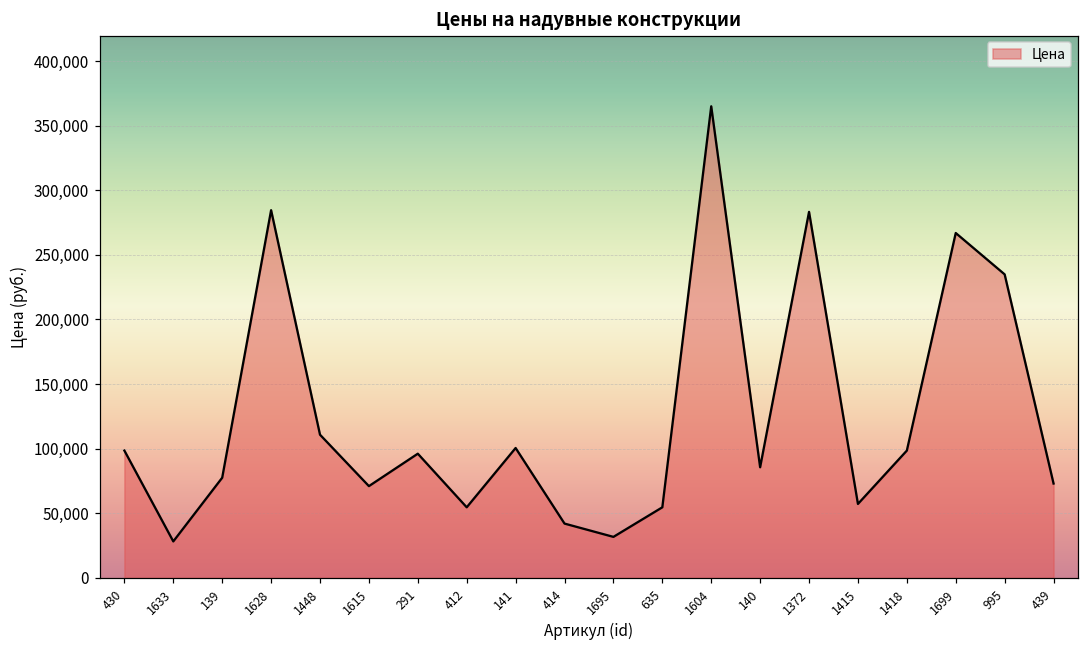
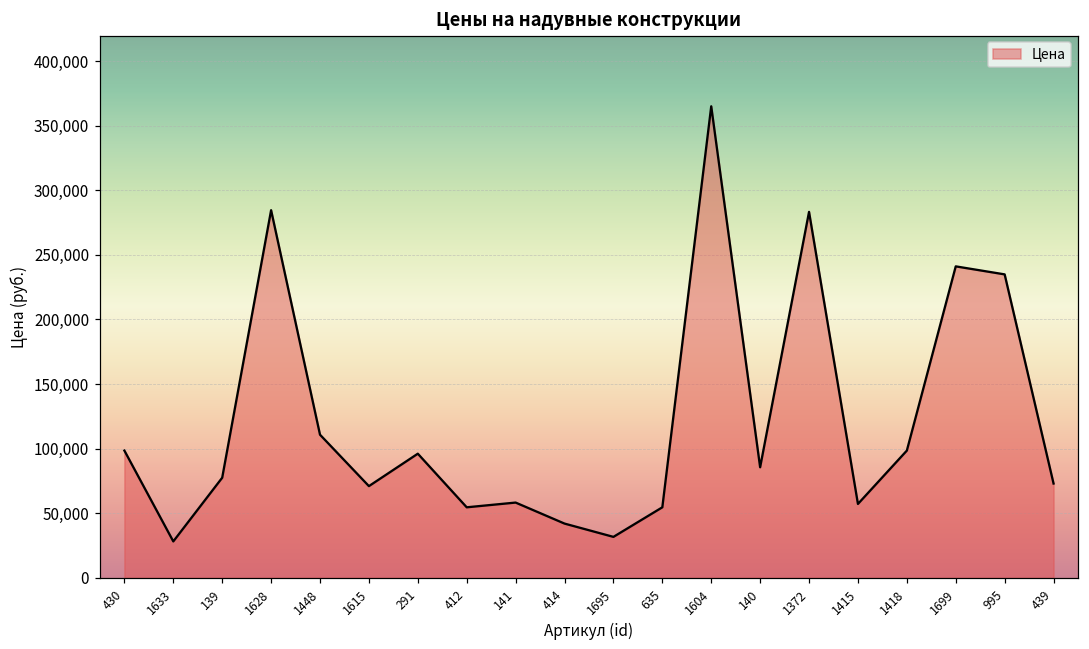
  {
    "430": "99,000",
    "1633": "28,000",
    "139": "78,000",
    "1628": "285,000",
    "1448": "111,000",
    "1615": "71,000",
    "291": "96,000",
    "412": "55,000",
-   "141": "101,000",
+   "141": "58,000",
    "414": "42,000",
    "1695": "32,000",
    "635": "55,000",
    "1604": "365,000",
    "140": "86,000",
    "1372": "283,000",
    "1415": "57,000",
    "1418": "99,000",
-   "1699": "267,000",
+   "1699": "241,000",
    "995": "235,000",
    "439": "73,000"
  }
